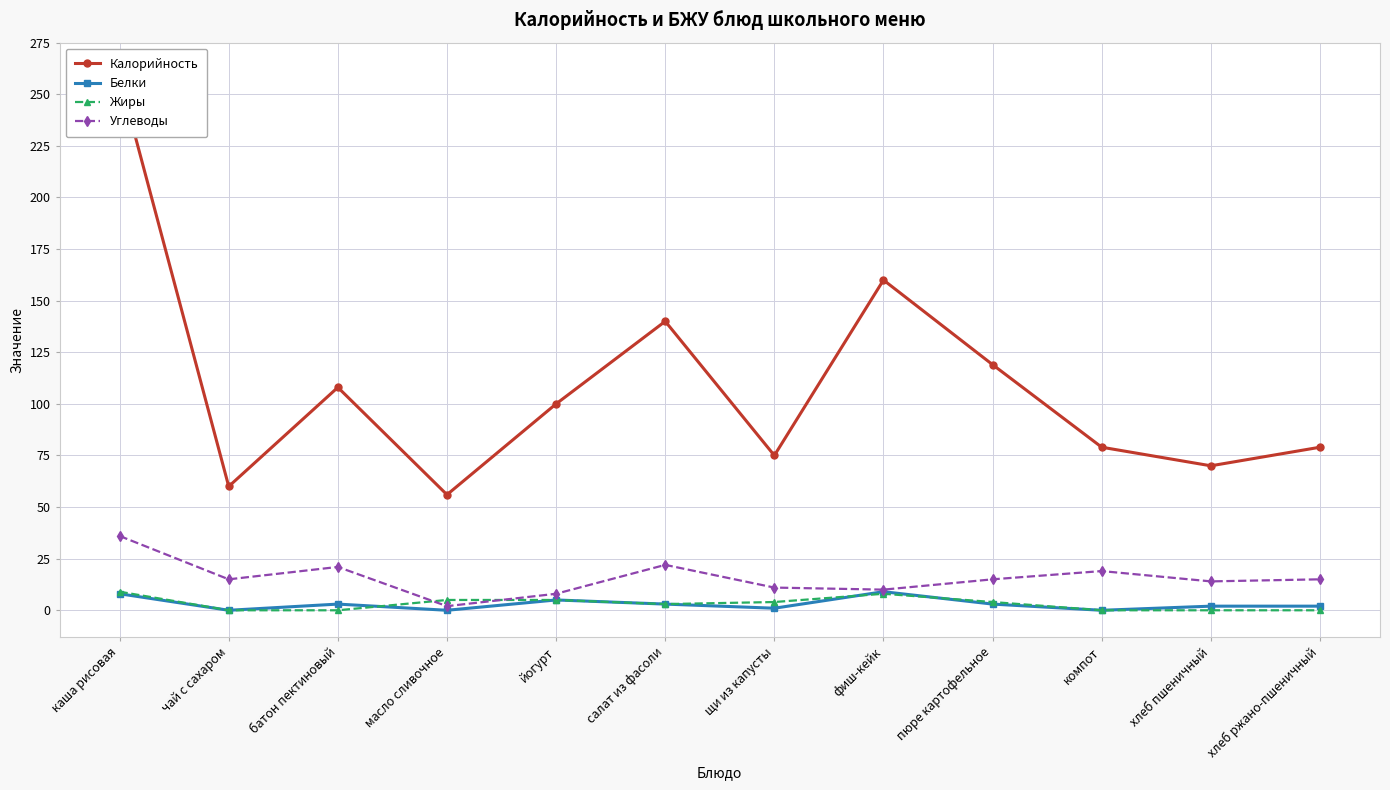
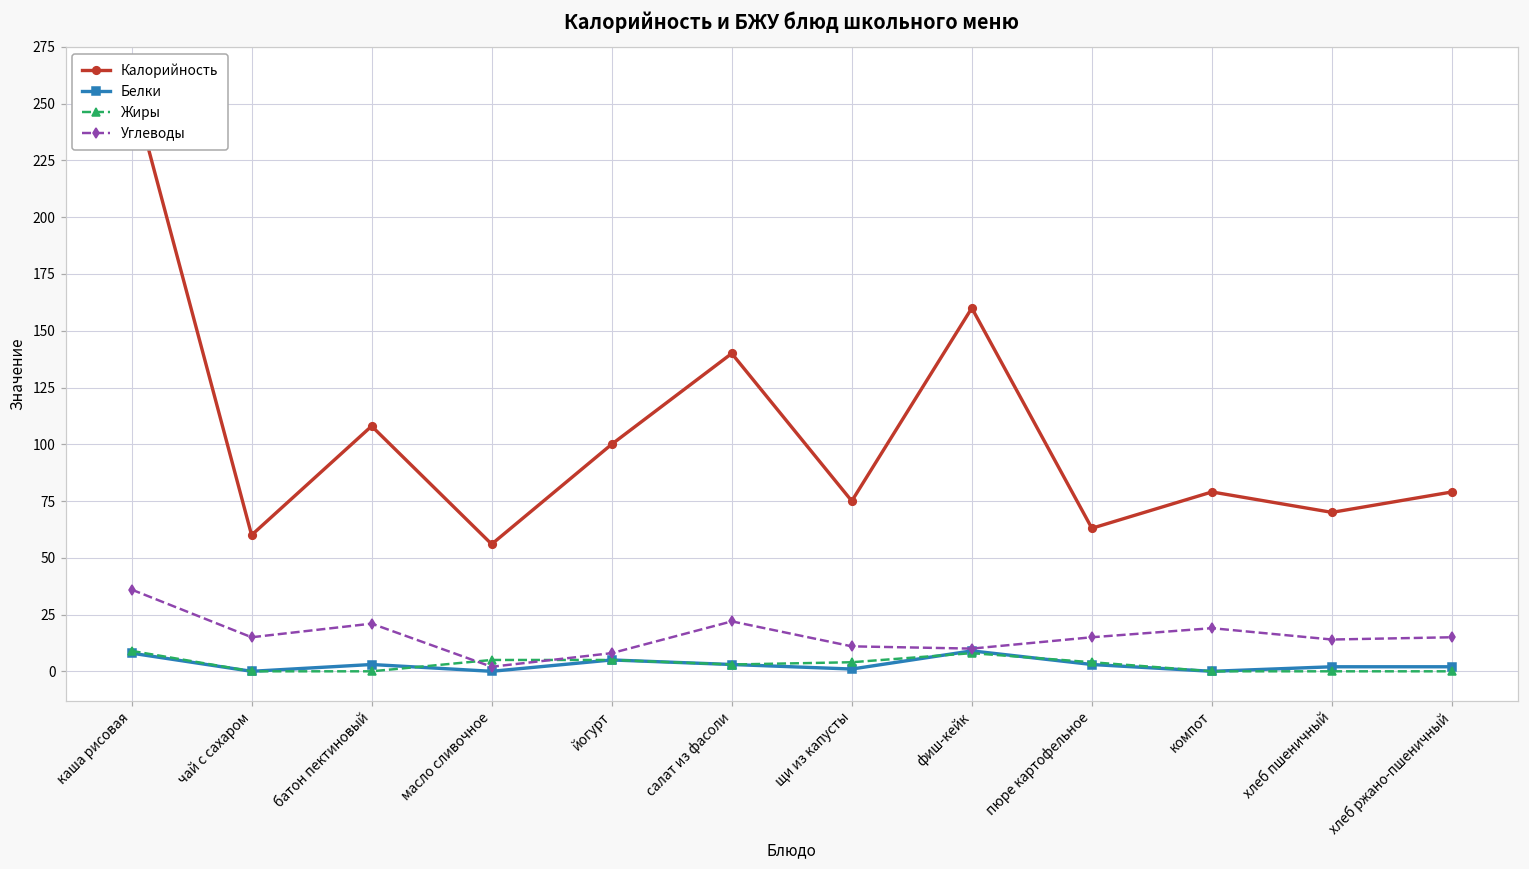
  {
    "Калорийность": {
      "чай с сахаром": 60,
      "батон пектиновый": 108,
      "масло сливочное": 56,
      "йогурт": 100,
      "салат из фасоли": 140,
      "щи из капусты": 75,
      "фиш-кейк": 160,
-     "пюре картофельное": 119,
+     "пюре картофельное": 63,
      "компот": 79,
      "хлеб пшеничный": 70,
      "хлеб ржано-пшеничный": 79
    },
    "Белки": {
      "батон пектиновый": 3,
      "масло сливочное": 0,
      "щи из капусты": 1,
      "хлеб пшеничный": 2,
      "хлеб ржано-пшеничный": 2
    },
    "Жиры": {
      "батон пектиновый": 0,
      "масло сливочное": 5,
      "щи из капусты": 4,
      "хлеб пшеничный": 0,
      "хлеб ржано-пшеничный": 0
    },
    "Углеводы": {
      "каша рисовая": 36,
      "чай с сахаром": 15,
      "батон пектиновый": 21,
      "масло сливочное": 2,
      "йогурт": 8,
      "салат из фасоли": 22,
      "щи из капусты": 11,
      "пюре картофельное": 15,
      "компот": 19,
      "хлеб пшеничный": 14,
      "хлеб ржано-пшеничный": 15
    }
  }
